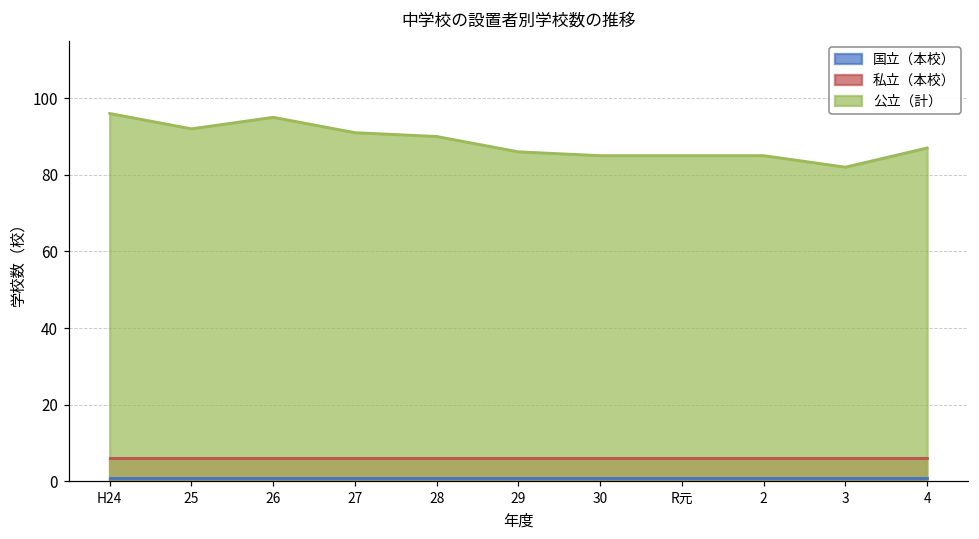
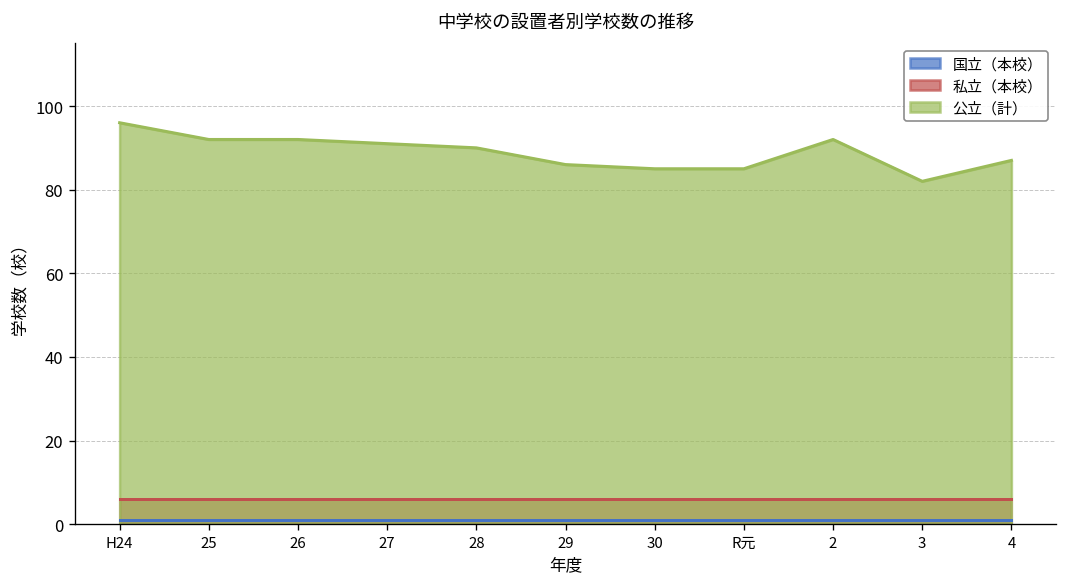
  {
    "国立（本校）": {
      "H24": 1,
      "25": 1,
      "26": 1,
      "27": 1,
      "28": 1,
      "29": 1,
      "30": 1,
      "R元": 1,
      "2": 1,
      "3": 1,
      "4": 1
    },
    "私立（本校）": {
      "H24": 6,
      "25": 6,
      "26": 6,
      "27": 6,
      "28": 6,
      "29": 6,
      "30": 6,
      "R元": 6,
      "2": 6,
      "3": 6,
      "4": 6
    },
    "公立（計）": {
      "H24": 96,
      "25": 92,
-     "26": 95,
+     "26": 92,
      "27": 91,
      "28": 90,
      "29": 86,
      "30": 85,
      "R元": 85,
-     "2": 85,
+     "2": 92,
      "3": 82,
      "4": 87
    }
  }
